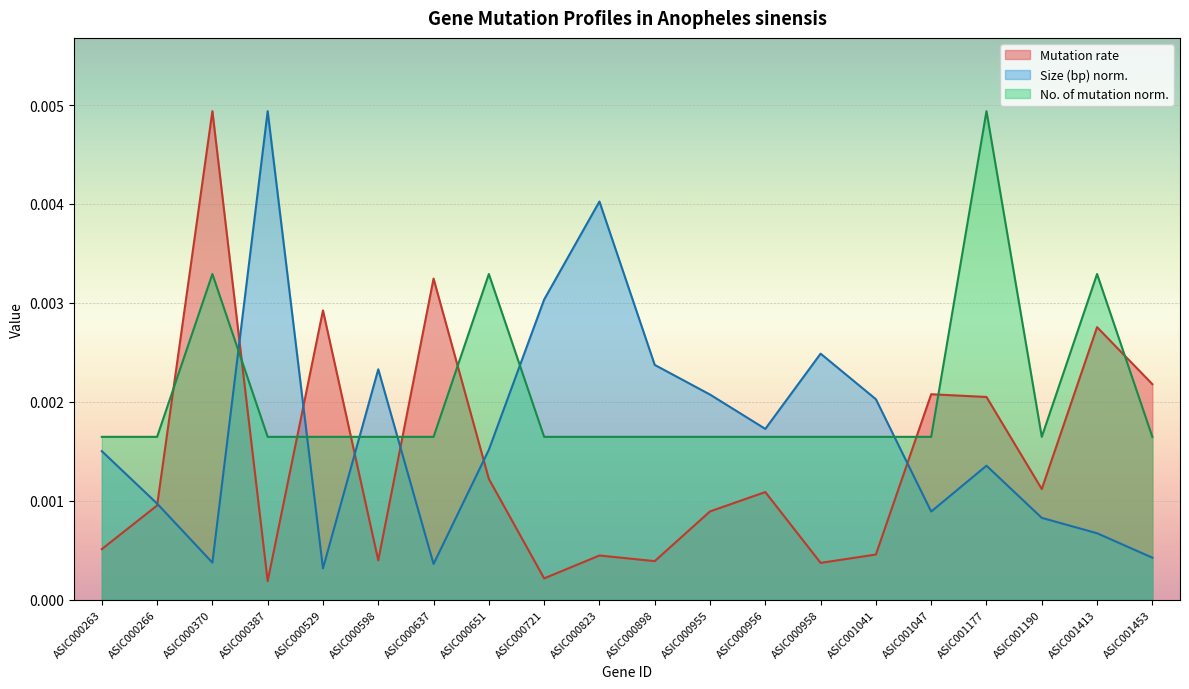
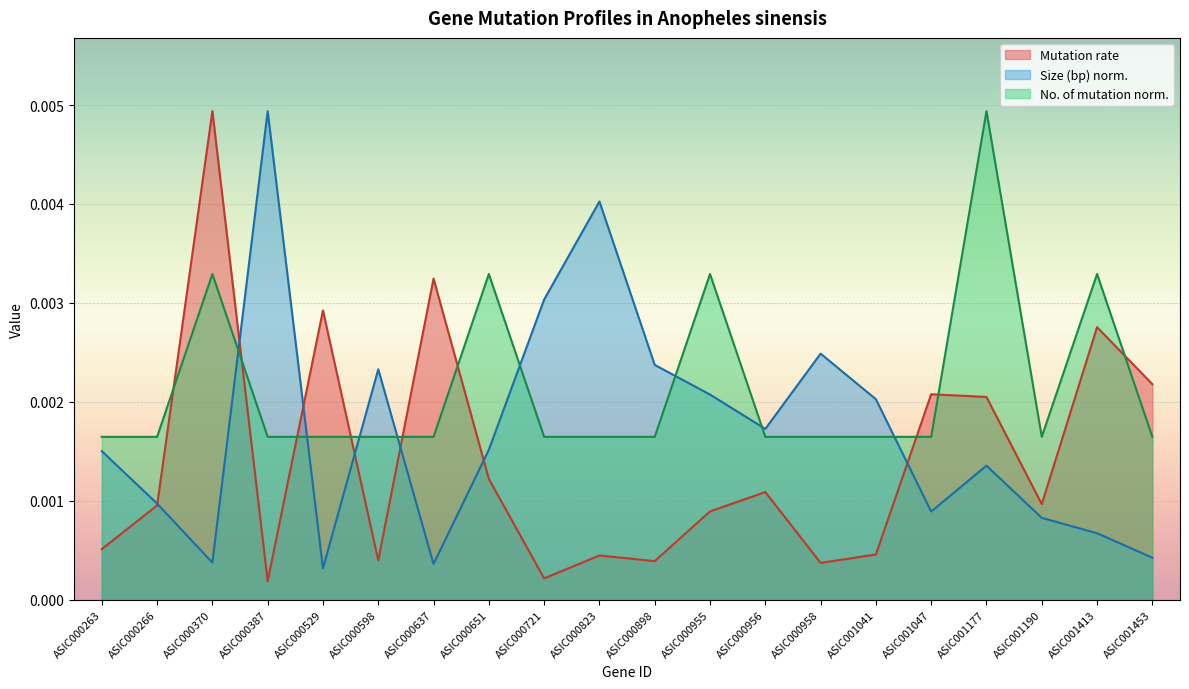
  {
    "Mutation rate": {
      "ASIC000263": 0.0005,
      "ASIC000370": 0.0049,
      "ASIC000387": 0.0002,
      "ASIC000529": 0.0029,
      "ASIC000598": 0.0004,
      "ASIC000637": 0.0032,
      "ASIC000651": 0.0012,
      "ASIC000721": 0.0002,
      "ASIC000823": 0.0004,
      "ASIC000898": 0.0004,
      "ASIC000955": 0.0009,
      "ASIC000956": 0.0011,
      "ASIC000958": 0.0004,
      "ASIC001041": 0.0005,
      "ASIC001047": 0.0021,
      "ASIC001177": 0.0020,
-     "ASIC001190": 0.0011,
+     "ASIC001190": 0.0010,
      "ASIC001413": 0.0028,
      "ASIC001453": 0.0022
    },
    "Size (bp) norm.": {
      "ASIC000263": 0.0015,
      "ASIC000370": 0.0004,
      "ASIC000387": 0.0049,
      "ASIC000529": 0.0003,
      "ASIC000598": 0.0023,
      "ASIC000637": 0.0004,
      "ASIC000651": 0.0015,
      "ASIC000721": 0.0030,
      "ASIC000823": 0.0040,
      "ASIC000898": 0.0024,
      "ASIC000955": 0.0021,
      "ASIC000956": 0.0017,
      "ASIC000958": 0.0025,
      "ASIC001041": 0.0020,
      "ASIC001047": 0.0009,
      "ASIC001177": 0.0014,
      "ASIC001190": 0.0008,
      "ASIC001413": 0.0007,
      "ASIC001453": 0.0004
    },
    "No. of mutation norm.": {
      "ASIC000263": 0.0016,
      "ASIC000266": 0.0016,
      "ASIC000370": 0.0033,
      "ASIC000387": 0.0016,
      "ASIC000529": 0.0016,
      "ASIC000598": 0.0016,
      "ASIC000637": 0.0016,
      "ASIC000651": 0.0033,
      "ASIC000721": 0.0016,
      "ASIC000823": 0.0016,
      "ASIC000898": 0.0016,
-     "ASIC000955": 0.0016,
+     "ASIC000955": 0.0033,
      "ASIC000956": 0.0016,
      "ASIC000958": 0.0016,
      "ASIC001041": 0.0016,
      "ASIC001047": 0.0016,
      "ASIC001177": 0.0049,
      "ASIC001190": 0.0016,
      "ASIC001413": 0.0033,
      "ASIC001453": 0.0016
    }
  }
